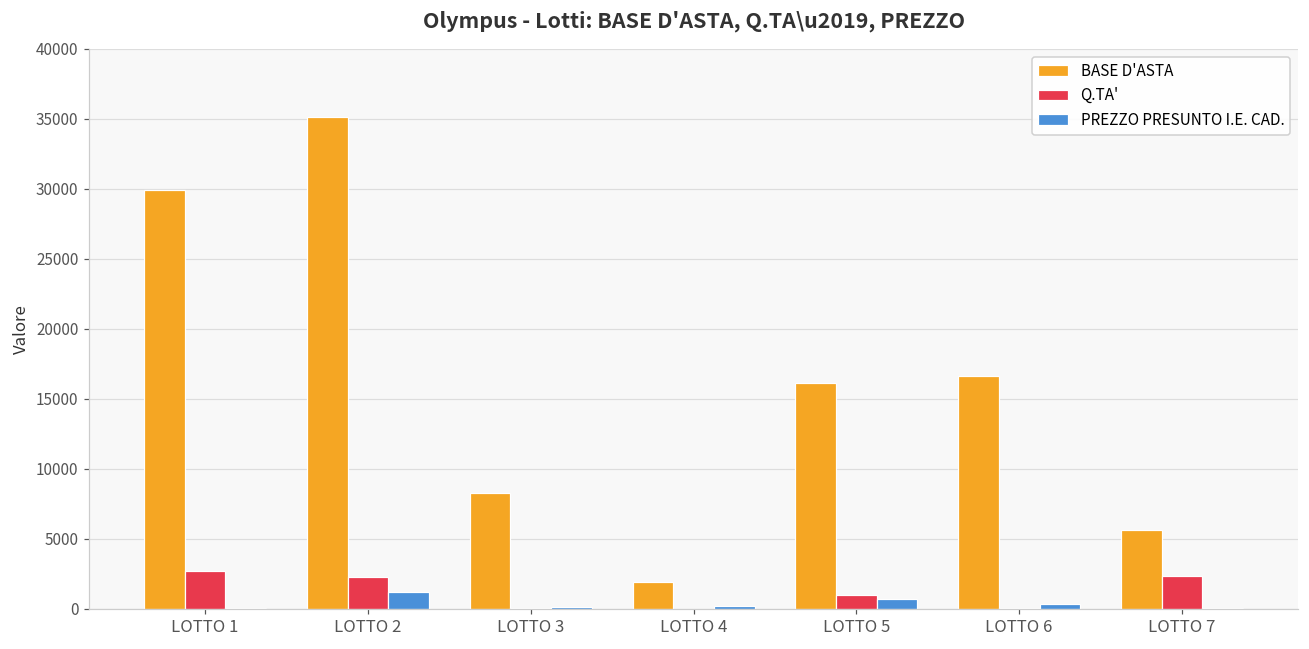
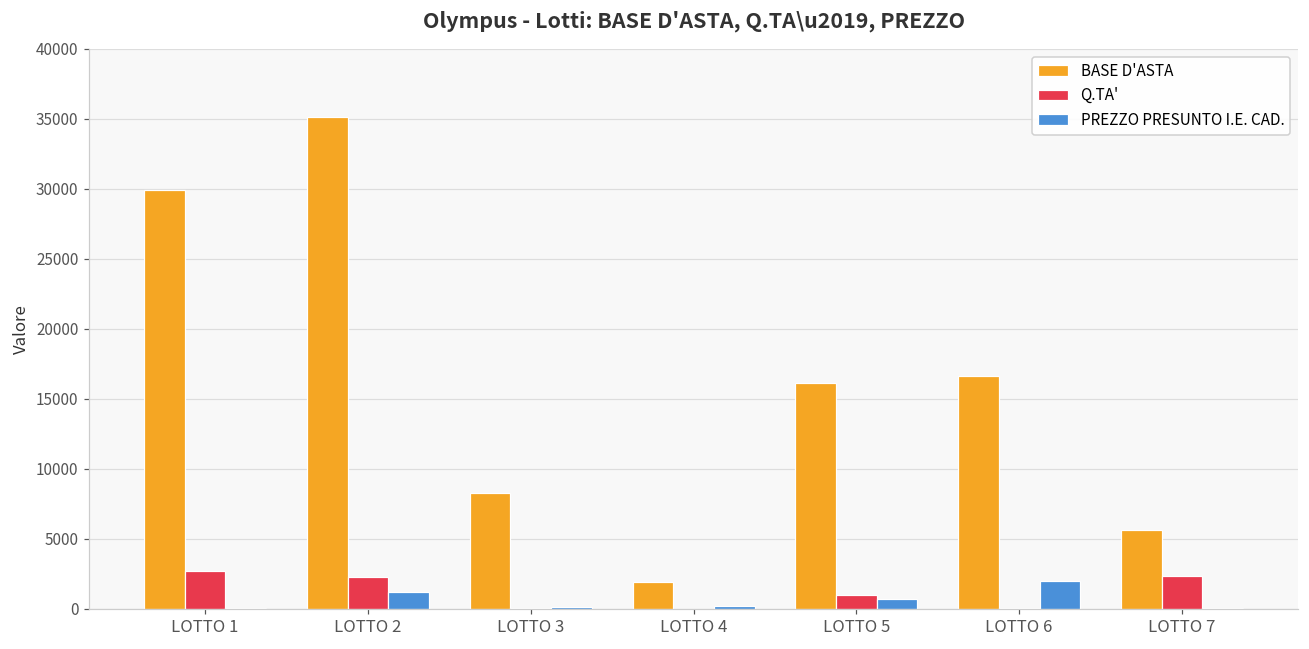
  {
    "BASE D'ASTA": {
      "LOTTO 1": 29900,
      "LOTTO 2": 35200,
      "LOTTO 3": 8300,
      "LOTTO 4": 1900,
      "LOTTO 5": 16100,
      "LOTTO 6": 16600,
      "LOTTO 7": 5600
    },
    "Q.TA'": {
      "LOTTO 1": 2700,
      "LOTTO 2": 2200,
      "LOTTO 5": 1000,
      "LOTTO 7": 2300
    },
    "PREZZO PRESUNTO I.E. CAD.": {
      "LOTTO 2": 1200,
      "LOTTO 4": 200,
      "LOTTO 5": 700,
-     "LOTTO 6": 300
+     "LOTTO 6": 2000
    }
  }
